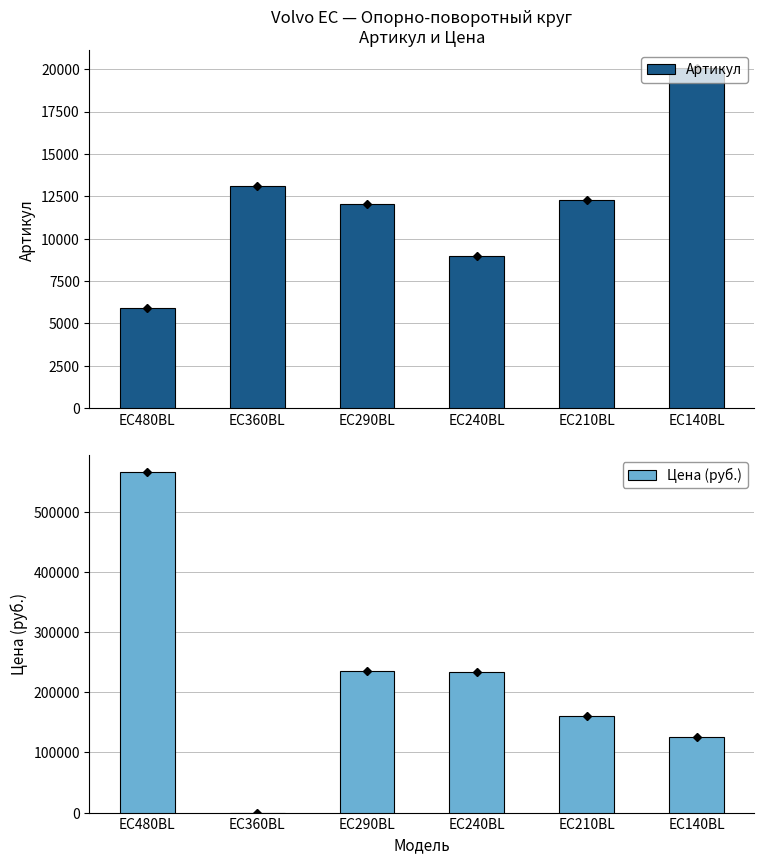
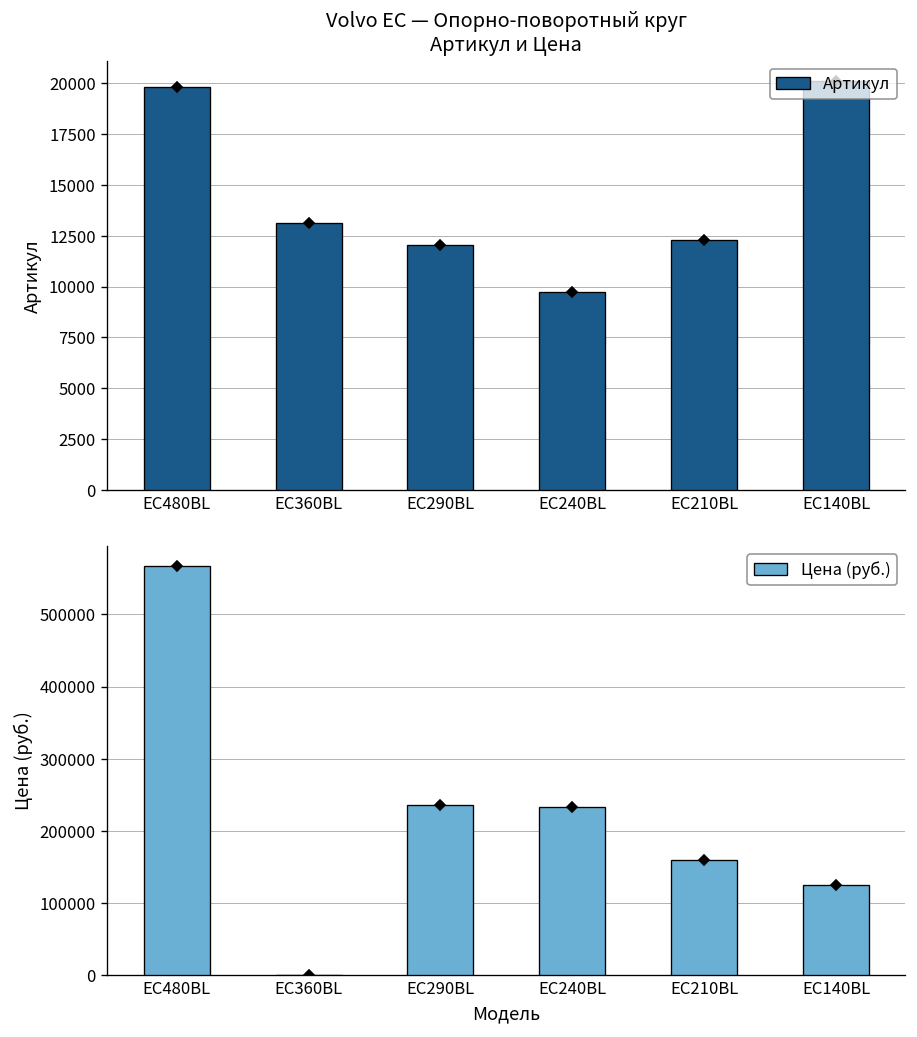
  {
    "Volvo EC — Опорно-поворотный круг Артикул и Цена": {
      "Артикул": {
-       "EC480BL": 5900,
+       "EC480BL": 19800,
        "EC360BL": 13100,
        "EC290BL": 12000,
-       "EC240BL": 9000,
+       "EC240BL": 9800,
        "EC210BL": 12300
      }
    }
  }
